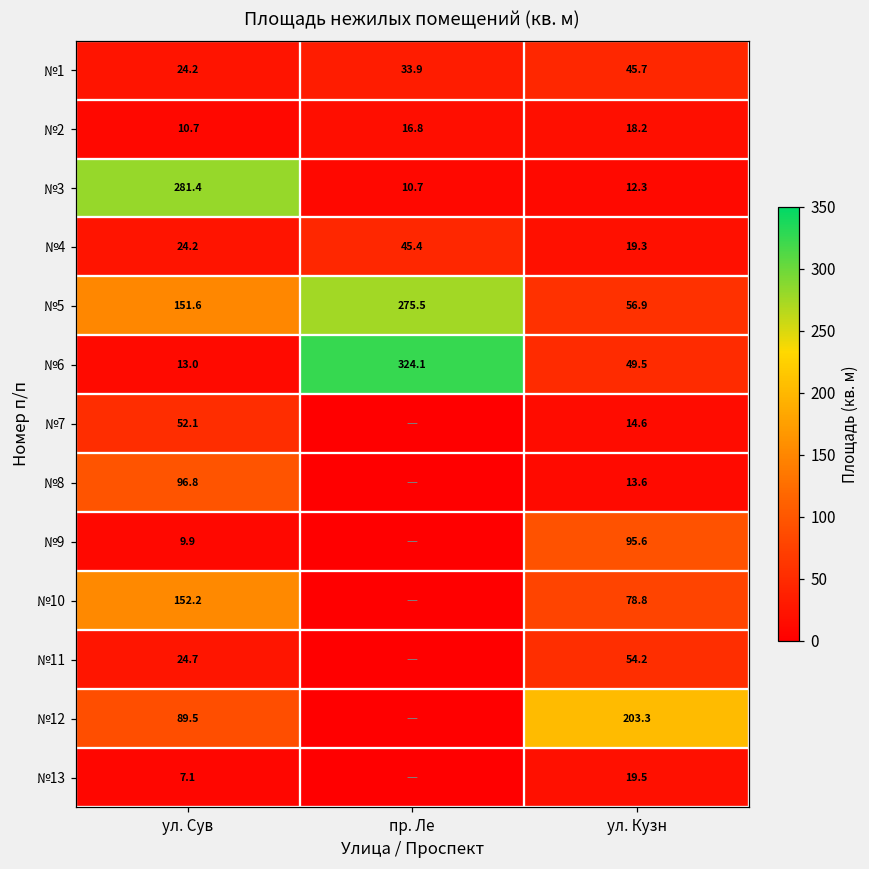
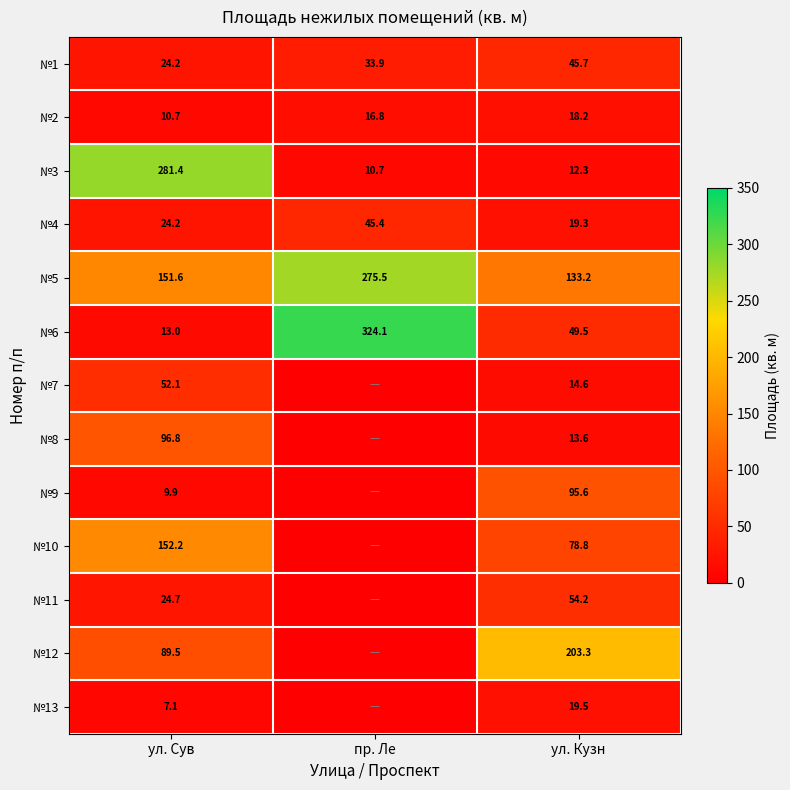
  {
    "№1": {
      "ул. Сув": 24.2,
      "пр. Ле": 33.9,
      "ул. Кузн": 45.7
    },
    "№2": {
      "ул. Сув": 10.7,
      "пр. Ле": 16.8,
      "ул. Кузн": 18.2
    },
    "№3": {
      "ул. Сув": 281.4,
      "пр. Ле": 10.7,
      "ул. Кузн": 12.3
    },
    "№4": {
      "ул. Сув": 24.2,
      "пр. Ле": 45.4,
      "ул. Кузн": 19.3
    },
    "№5": {
      "ул. Сув": 151.6,
      "пр. Ле": 275.5,
-     "ул. Кузн": 56.9
+     "ул. Кузн": 133.2
    },
    "№6": {
      "ул. Сув": 13.0,
      "пр. Ле": 324.1,
      "ул. Кузн": 49.5
    },
    "№7": {
      "ул. Сув": 52.1,
      "ул. Кузн": 14.6
    },
    "№8": {
      "ул. Сув": 96.8,
      "ул. Кузн": 13.6
    },
    "№9": {
      "ул. Сув": 9.9,
      "ул. Кузн": 95.6
    },
    "№10": {
      "ул. Сув": 152.2,
      "ул. Кузн": 78.8
    },
    "№11": {
      "ул. Сув": 24.7,
      "ул. Кузн": 54.2
    },
    "№12": {
      "ул. Сув": 89.5,
      "ул. Кузн": 203.3
    },
    "№13": {
      "ул. Сув": 7.1,
      "ул. Кузн": 19.5
    }
  }
